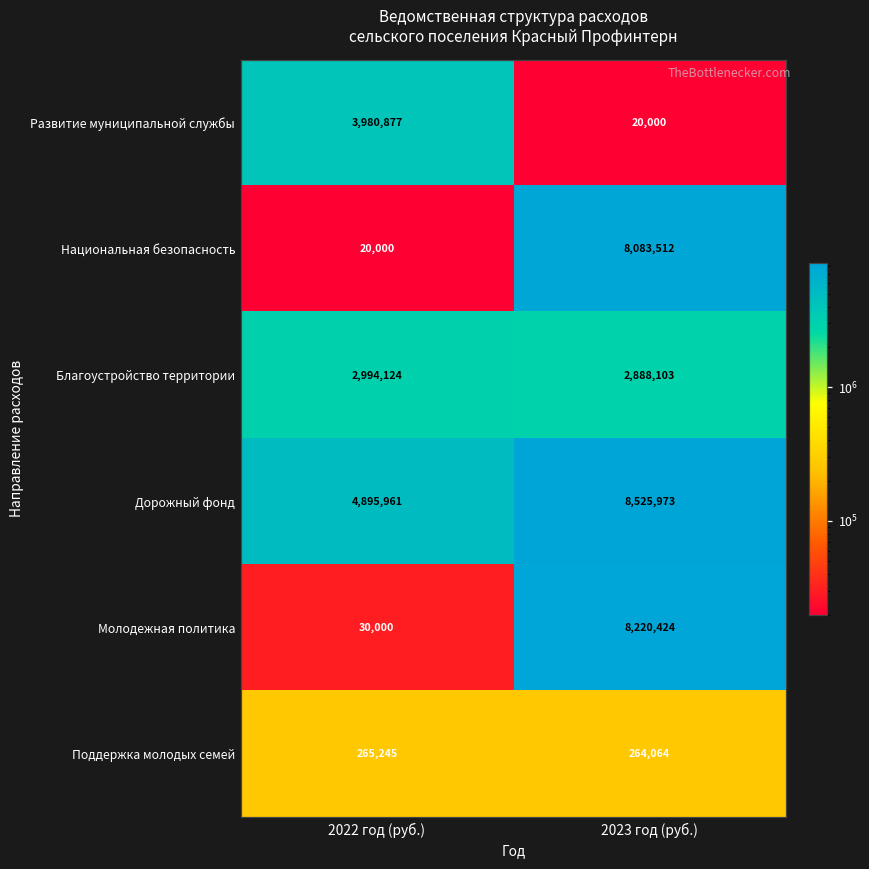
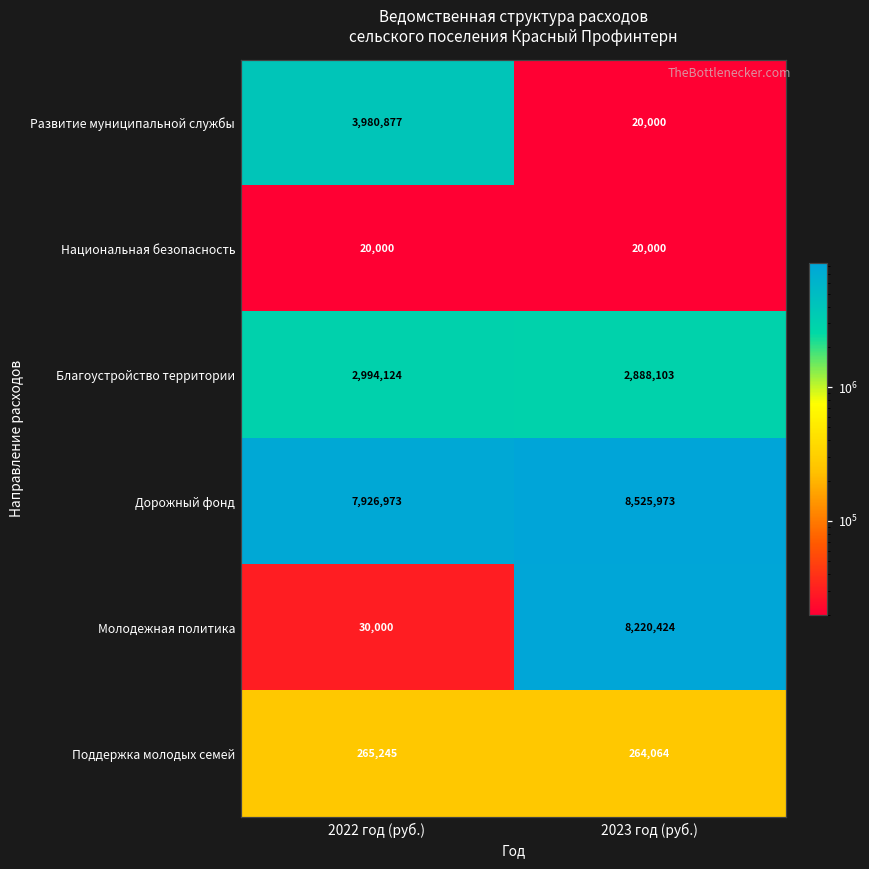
  {
    "Развитие муниципальной службы": {
      "2022 год (руб.)": "3,980,877"
    },
    "Национальная безопасность": {
      "2022 год (руб.)": "20,000",
-     "2023 год (руб.)": "8,083,512"
+     "2023 год (руб.)": "20,000"
    },
    "Благоустройство территории": {
      "2022 год (руб.)": "2,994,124",
      "2023 год (руб.)": "2,888,103"
    },
    "Дорожный фонд": {
-     "2022 год (руб.)": "4,895,961",
+     "2022 год (руб.)": "7,926,973",
      "2023 год (руб.)": "8,525,973"
    },
    "Молодежная политика": {
      "2022 год (руб.)": "30,000",
      "2023 год (руб.)": "8,220,424"
    },
    "Поддержка молодых семей": {
      "2022 год (руб.)": "265,245",
      "2023 год (руб.)": "264,064"
    }
  }
